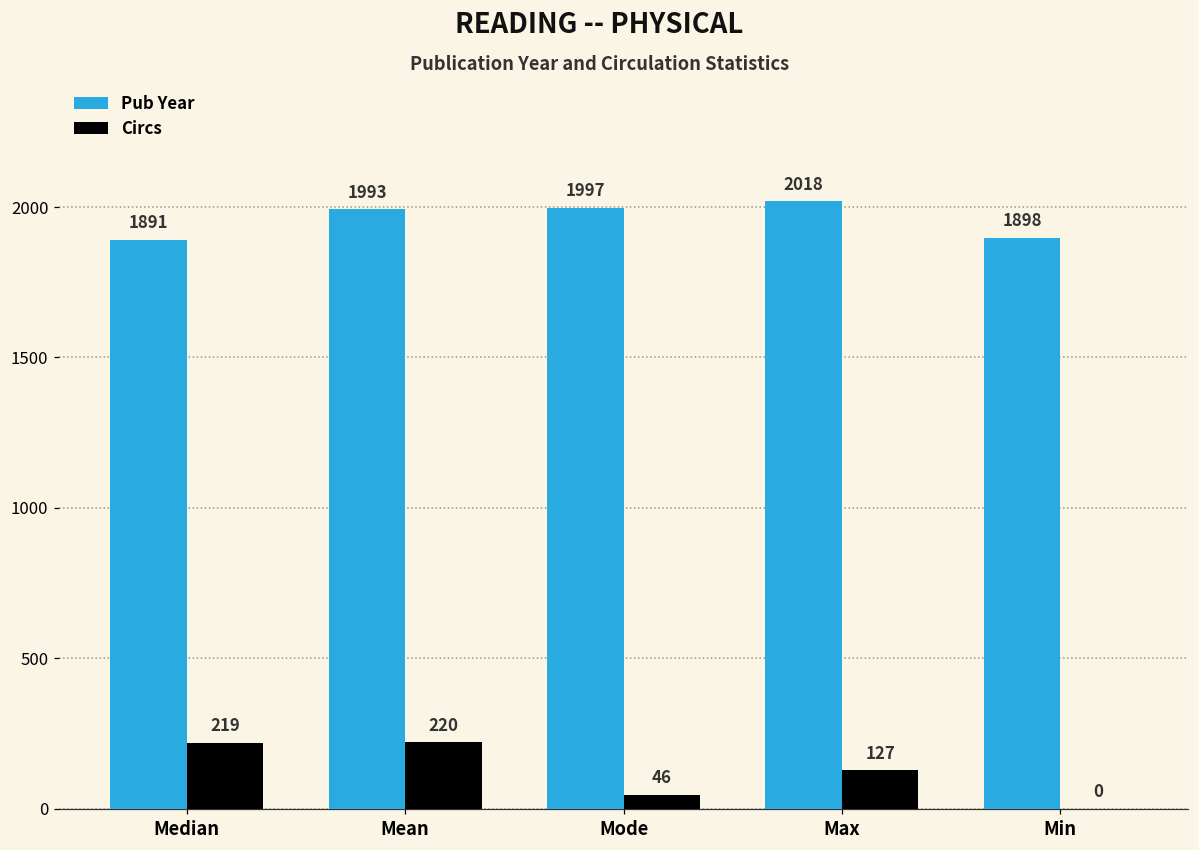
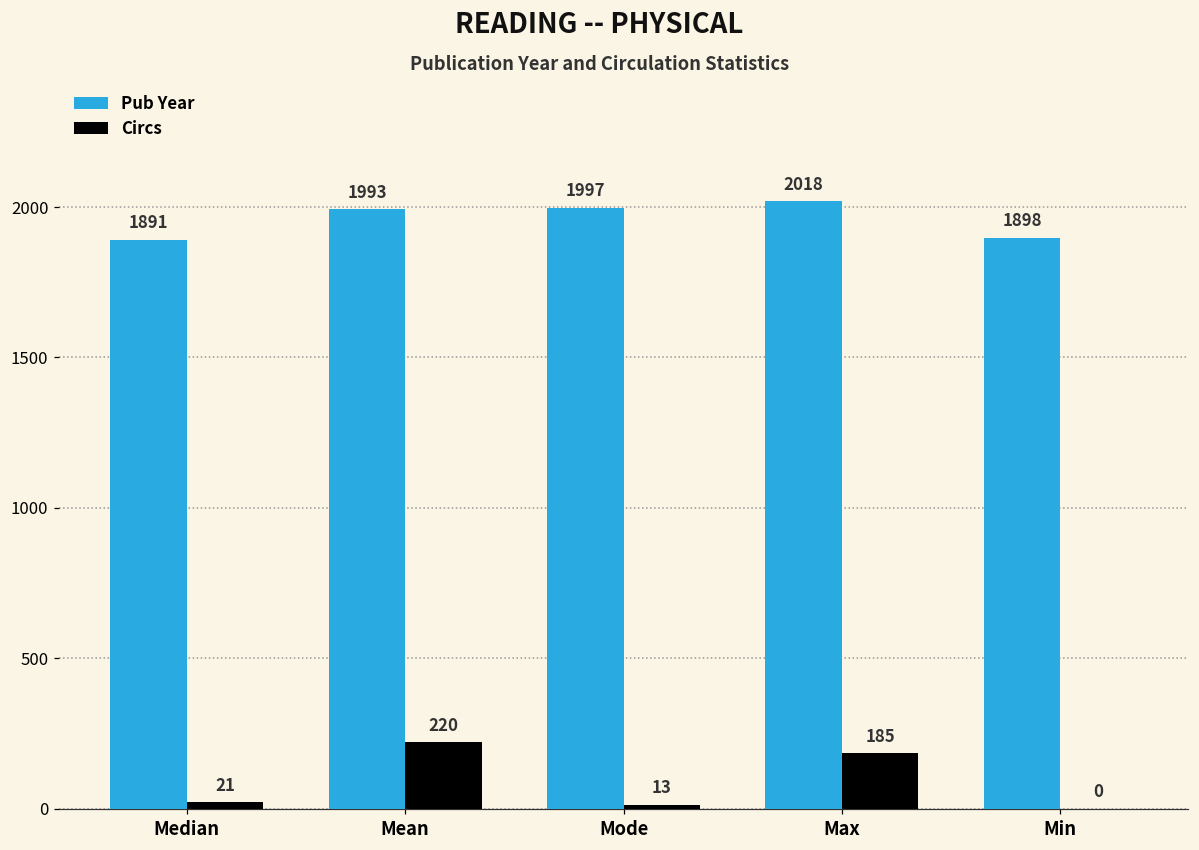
  {
    "Pub Year": {
      "Median": 1891,
      "Mean": 1993,
      "Mode": 1997,
      "Max": 2018,
      "Min": 1898
    },
    "Circs": {
-     "Median": 219,
+     "Median": 21,
      "Mean": 220,
-     "Mode": 46,
-     "Max": 127,
+     "Mode": 13,
+     "Max": 185,
      "Min": 0
    }
  }
